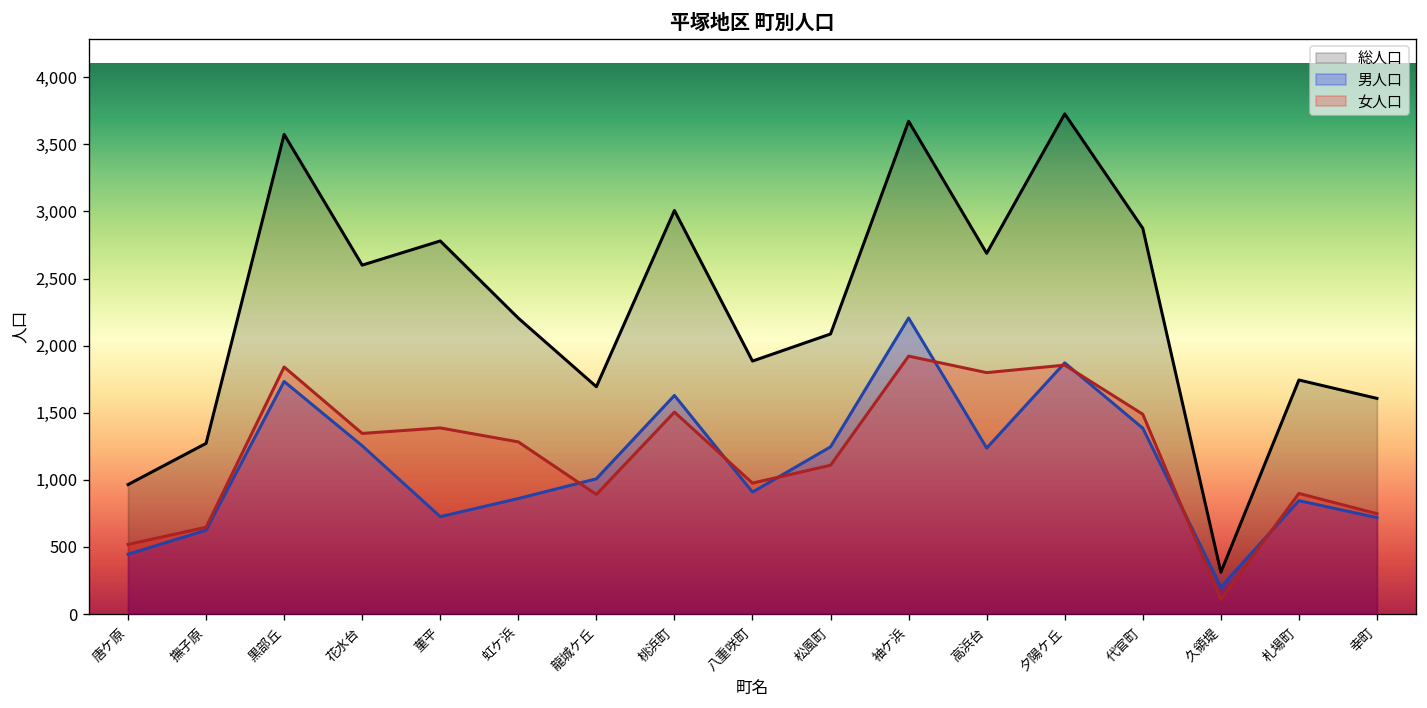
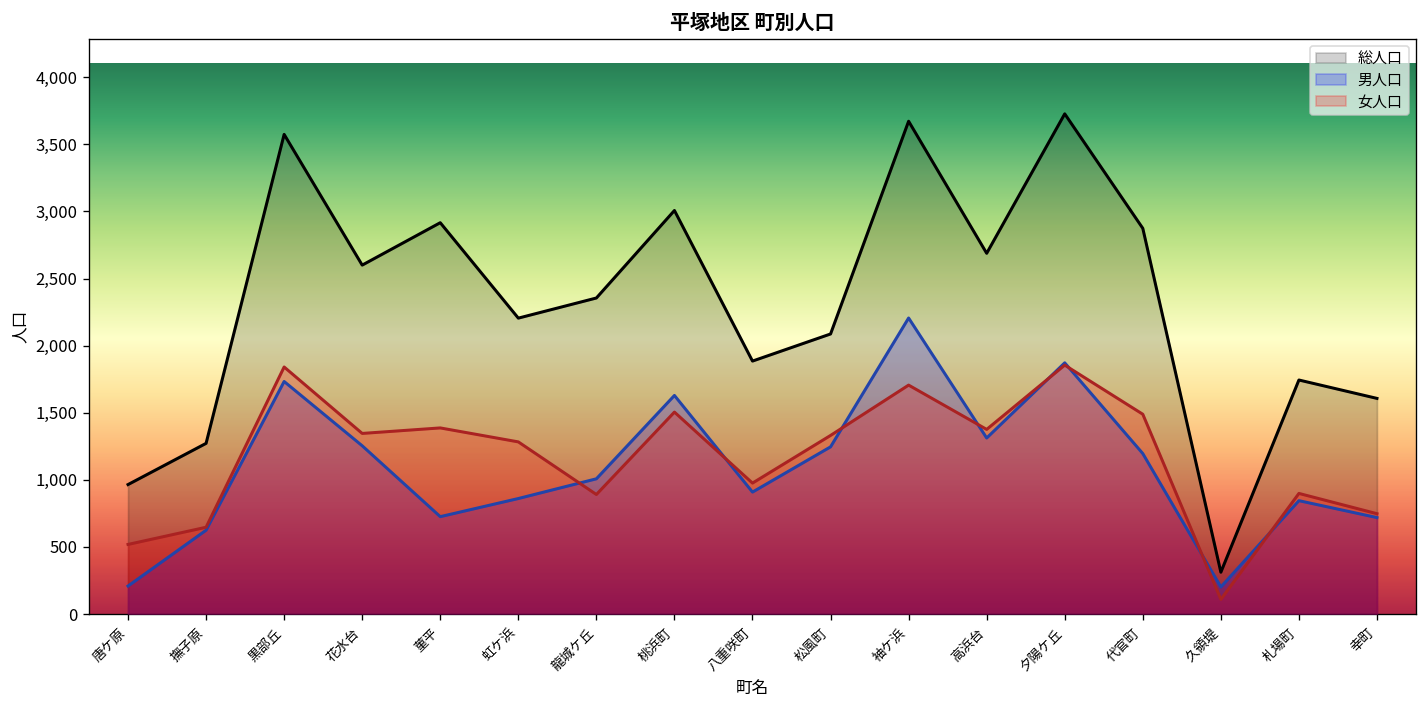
  {
    "総人口": {
      "唐ケ原": "970",
      "撫子原": "1,270",
      "黒部丘": "3,570",
      "花水台": "2,600",
-     "菫平": "2,780",
+     "菫平": "2,920",
      "虹ケ浜": "2,210",
-     "龍城ケ丘": "1,690",
+     "龍城ケ丘": "2,360",
      "桃浜町": "3,010",
      "八重咲町": "1,890",
      "松風町": "2,090",
      "袖ケ浜": "3,670",
      "高浜台": "2,690",
      "夕陽ケ丘": "3,730",
      "代官町": "2,870",
      "久領堤": "310",
      "札場町": "1,740",
      "幸町": "1,610"
    },
    "男人口": {
-     "唐ケ原": "450",
+     "唐ケ原": "210",
      "黒部丘": "1,730",
      "花水台": "1,250",
      "菫平": "730",
      "虹ケ浜": "860",
      "龍城ケ丘": "1,010",
      "桃浜町": "1,630",
      "八重咲町": "910",
      "松風町": "1,250",
      "袖ケ浜": "2,210",
-     "高浜台": "1,240",
-     "代官町": "1,390",
+     "高浜台": "1,310",
+     "代官町": "1,200",
      "久領堤": "200",
      "札場町": "850",
      "幸町": "720"
    },
    "女人口": {
      "唐ケ原": "520",
      "黒部丘": "1,840",
      "花水台": "1,350",
      "菫平": "1,390",
      "虹ケ浜": "1,280",
      "龍城ケ丘": "890",
      "桃浜町": "1,510",
      "八重咲町": "980",
-     "松風町": "1,110",
-     "袖ケ浜": "1,920",
-     "高浜台": "1,800",
+     "松風町": "1,330",
+     "袖ケ浜": "1,710",
+     "高浜台": "1,380",
      "代官町": "1,490",
      "久領堤": "110",
      "札場町": "900",
      "幸町": "750"
    }
  }
